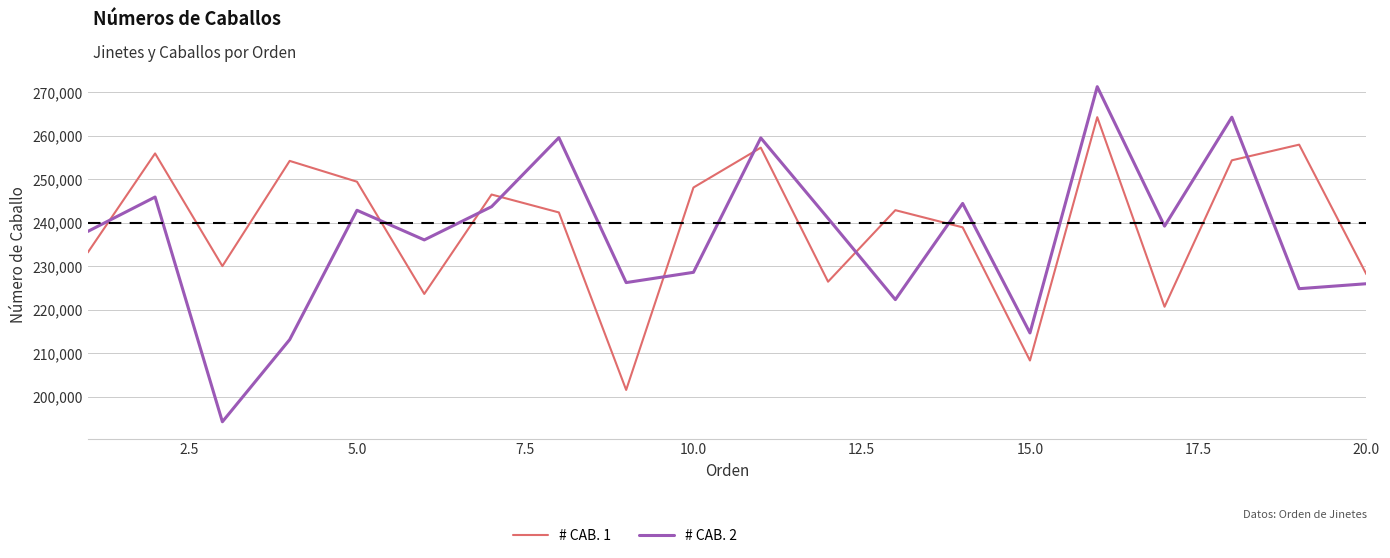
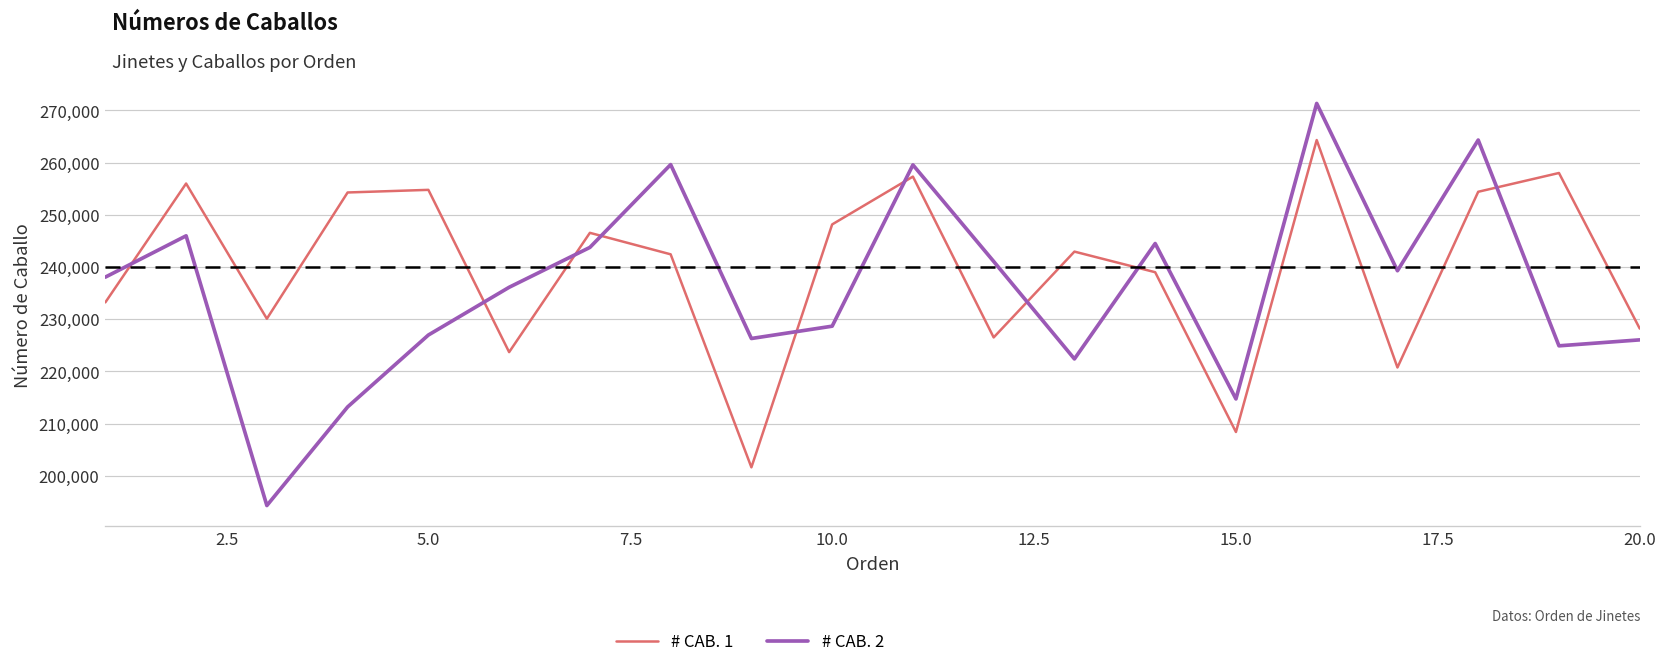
  {
    "# CAB. 1": {
-     "5.0": "249,000",
+     "5.0": "255,000",
      "10.0": "248,000",
      "15.0": "208,000",
      "20.0": "228,000"
    },
    "# CAB. 2": {
-     "5.0": "243,000",
+     "5.0": "227,000",
      "10.0": "229,000",
      "15.0": "215,000",
      "20.0": "226,000"
    }
  }
